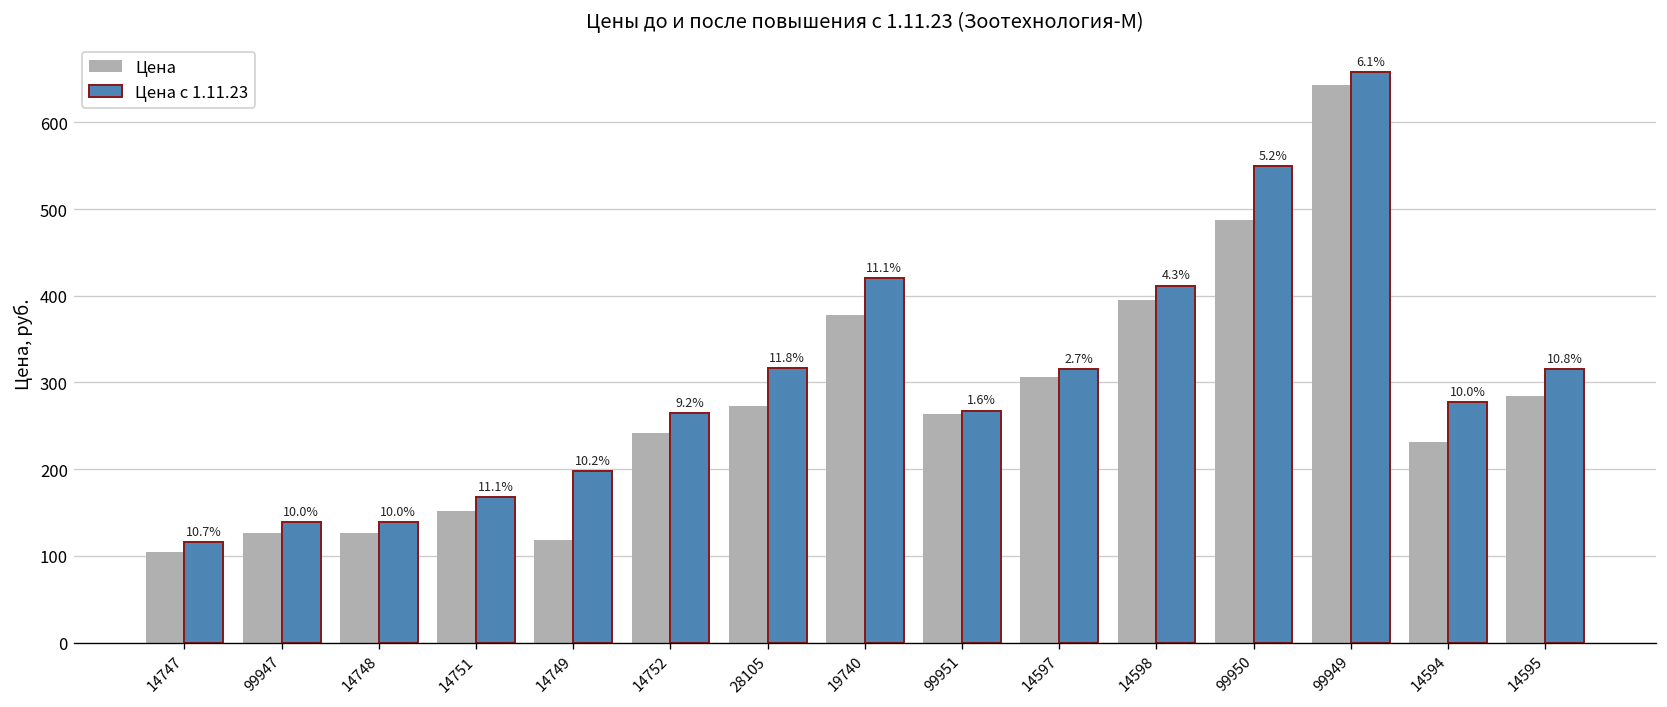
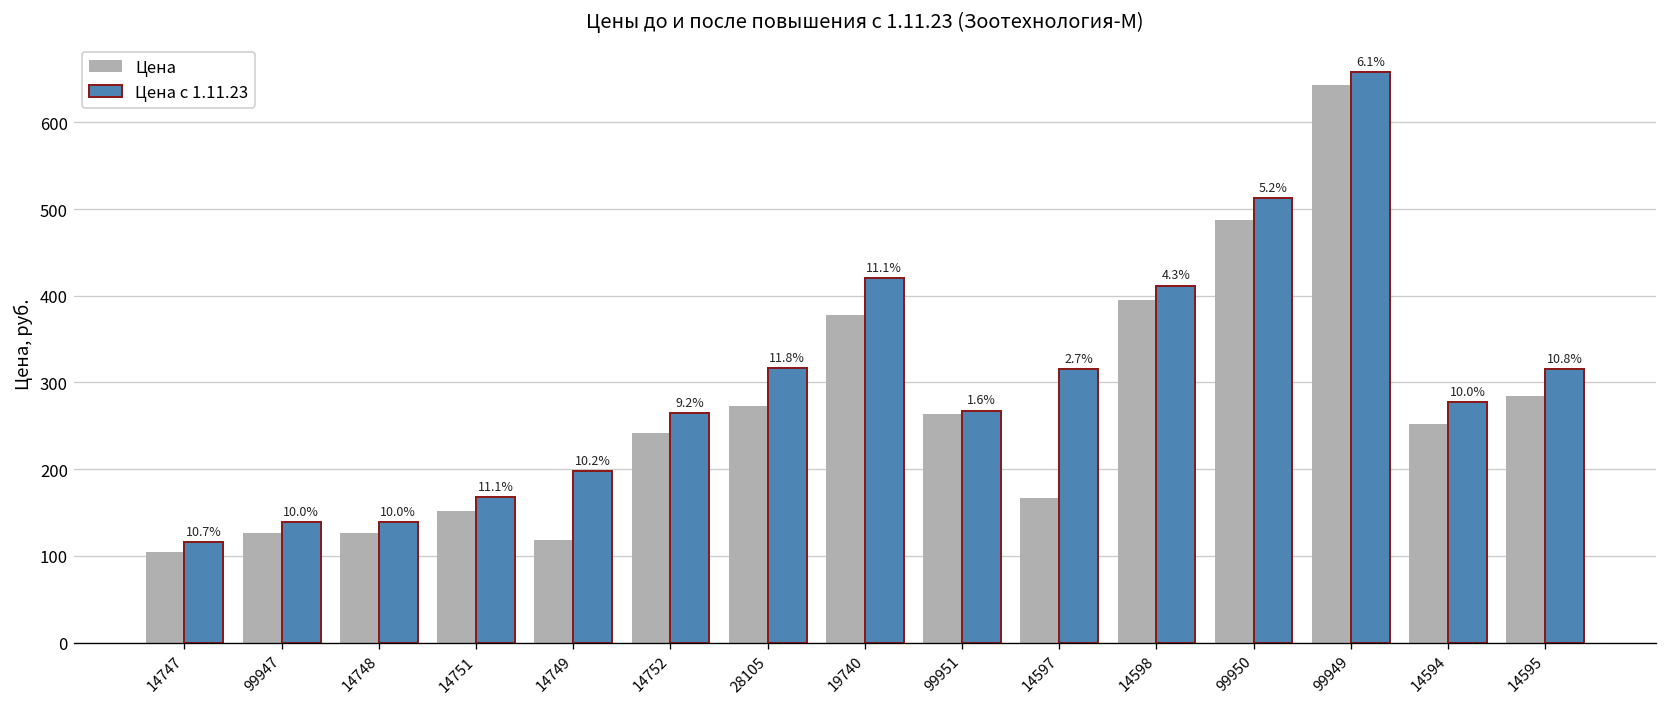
  {
    "Цена": {
      "14747": 110,
      "99947": 130,
      "14748": 130,
      "14751": 150,
      "14749": 120,
      "14752": 240,
      "28105": 270,
      "19740": 380,
      "99951": 260,
-     "14597": 310,
+     "14597": 170,
      "14598": 390,
      "99950": 490,
      "99949": 640,
-     "14594": 230,
+     "14594": 250,
      "14595": 280
    },
    "Цена с 1.11.23": {
-     "99950": 550
+     "99950": 510
    }
  }
